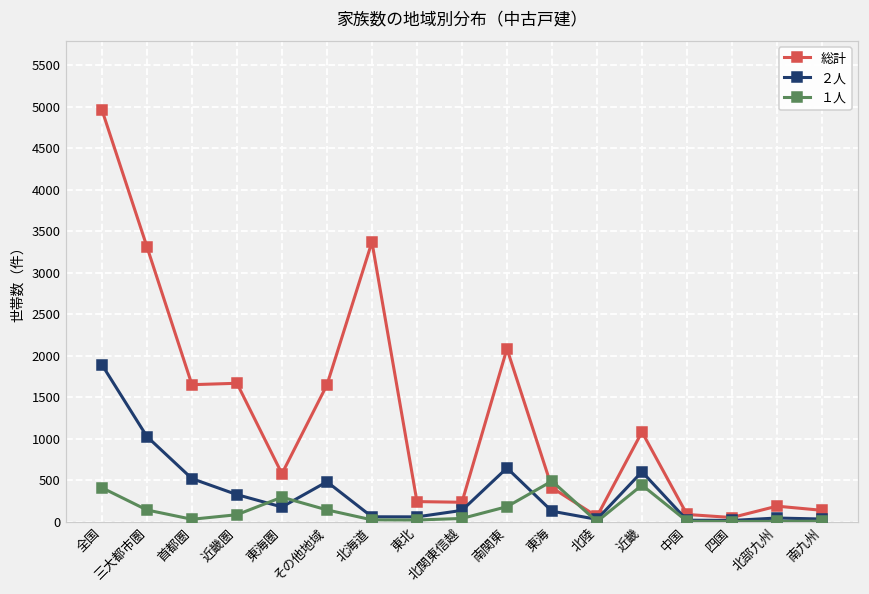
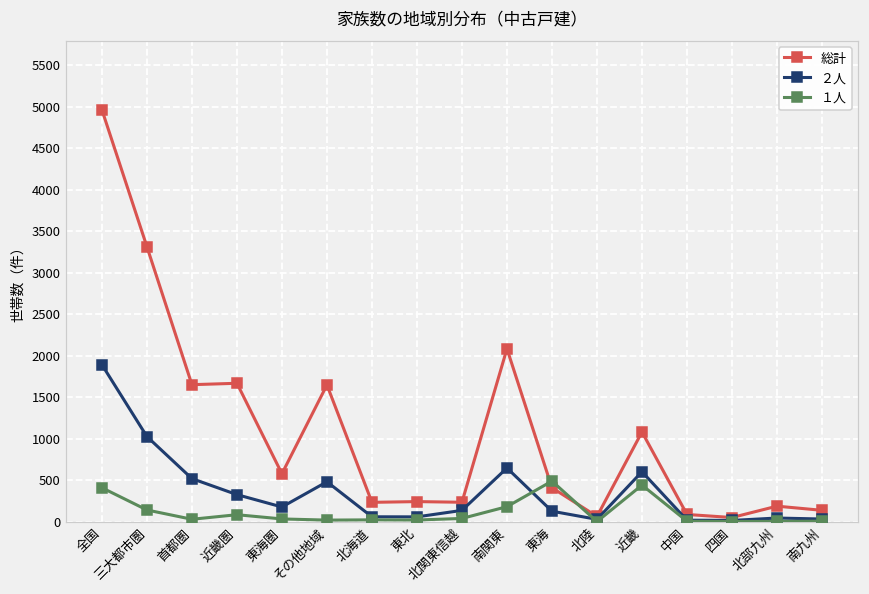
  {
    "総計": {
      "全国": 5000,
      "三大都市圏": 3300,
      "首都圏": 1700,
      "近畿圏": 1700,
      "東海圏": 600,
      "その他地域": 1700,
-     "北海道": 3400,
+     "北海道": 200,
      "東北": 200,
      "北関東信越": 200,
      "南関東": 2100,
      "東海": 400,
      "北陸": 100,
      "近畿": 1100,
      "中国": 100,
      "四国": 100,
      "北部九州": 200,
      "南九州": 100
    },
    "２人": {
      "全国": 1900,
      "三大都市圏": 1000,
      "首都圏": 500,
      "近畿圏": 300,
      "東海圏": 200,
      "その他地域": 500,
      "北海道": 100,
      "東北": 100,
      "北関東信越": 100,
      "南関東": 600,
      "東海": 100,
      "近畿": 600,
      "北部九州": 0
    },
    "１人": {
      "全国": 400,
      "三大都市圏": 100,
      "首都圏": 0,
      "近畿圏": 100,
-     "東海圏": 300,
-     "その他地域": 100,
+     "東海圏": 0,
+     "その他地域": 0,
      "北海道": 0,
      "東北": 0,
      "北関東信越": 0,
      "南関東": 200,
      "東海": 500,
      "近畿": 400,
      "北部九州": 0
    }
  }
